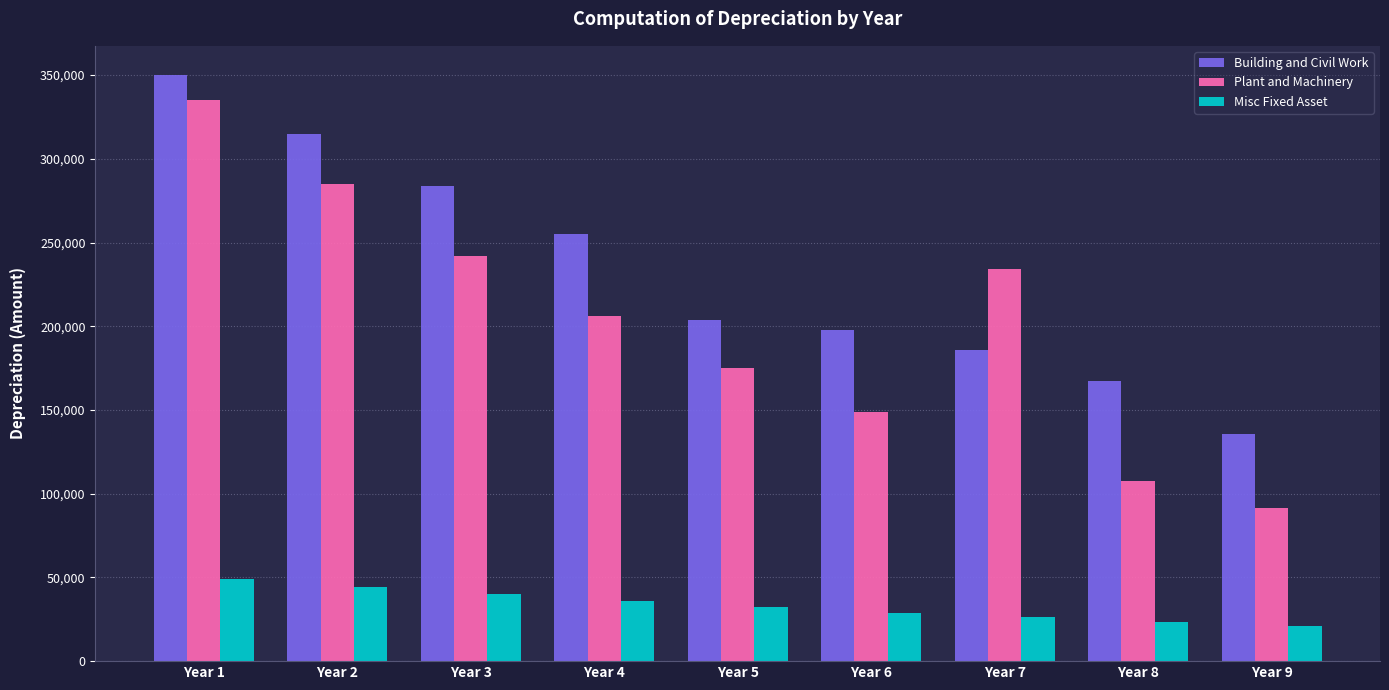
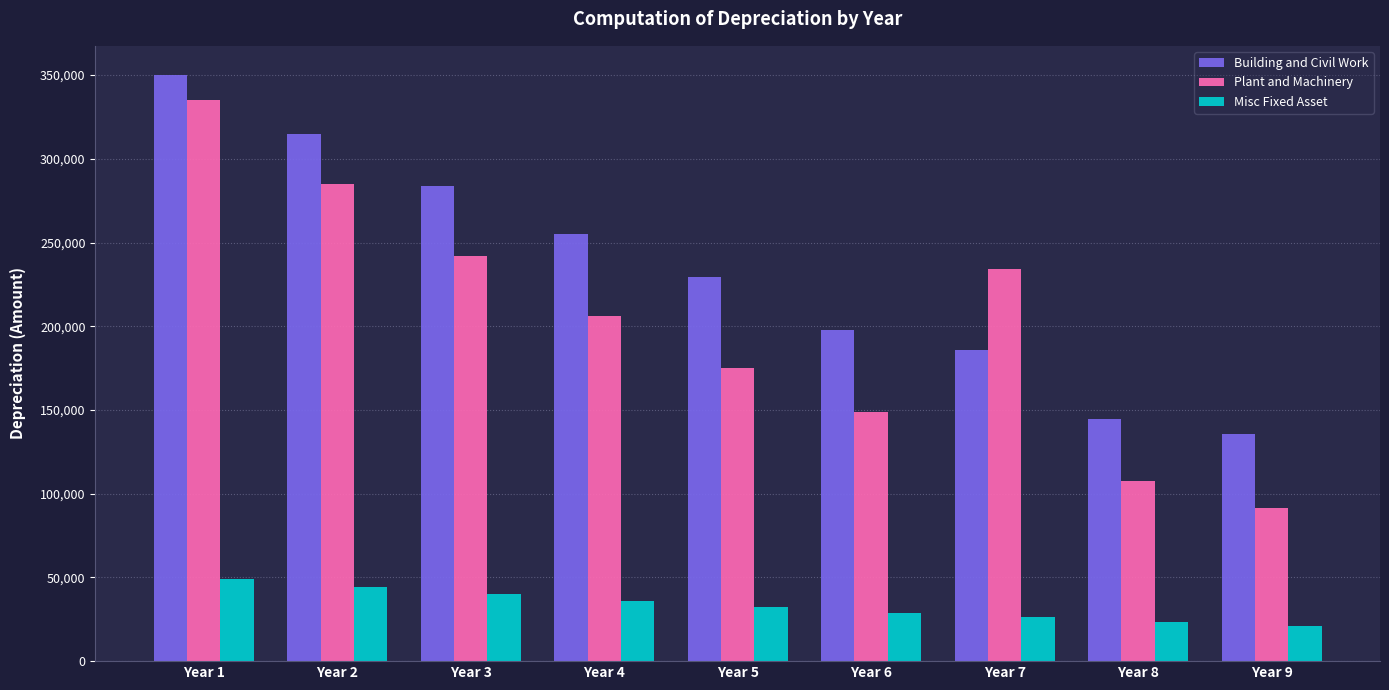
  {
    "Building and Civil Work": {
      "Year 1": "350,000",
      "Year 2": "315,000",
      "Year 3": "284,000",
      "Year 4": "255,000",
-     "Year 5": "204,000",
+     "Year 5": "230,000",
      "Year 6": "198,000",
      "Year 7": "186,000",
-     "Year 8": "167,000",
+     "Year 8": "145,000",
      "Year 9": "135,000"
    },
    "Plant and Machinery": {
      "Year 1": "335,000",
      "Year 2": "285,000",
      "Year 3": "242,000",
      "Year 4": "206,000",
      "Year 5": "175,000",
      "Year 6": "149,000",
      "Year 7": "234,000",
      "Year 8": "107,000",
      "Year 9": "91,000"
    },
    "Misc Fixed Asset": {
      "Year 1": "49,000",
      "Year 2": "44,000",
      "Year 3": "40,000",
      "Year 4": "36,000",
      "Year 5": "32,000",
      "Year 6": "29,000",
      "Year 7": "26,000",
      "Year 8": "24,000",
      "Year 9": "21,000"
    }
  }
